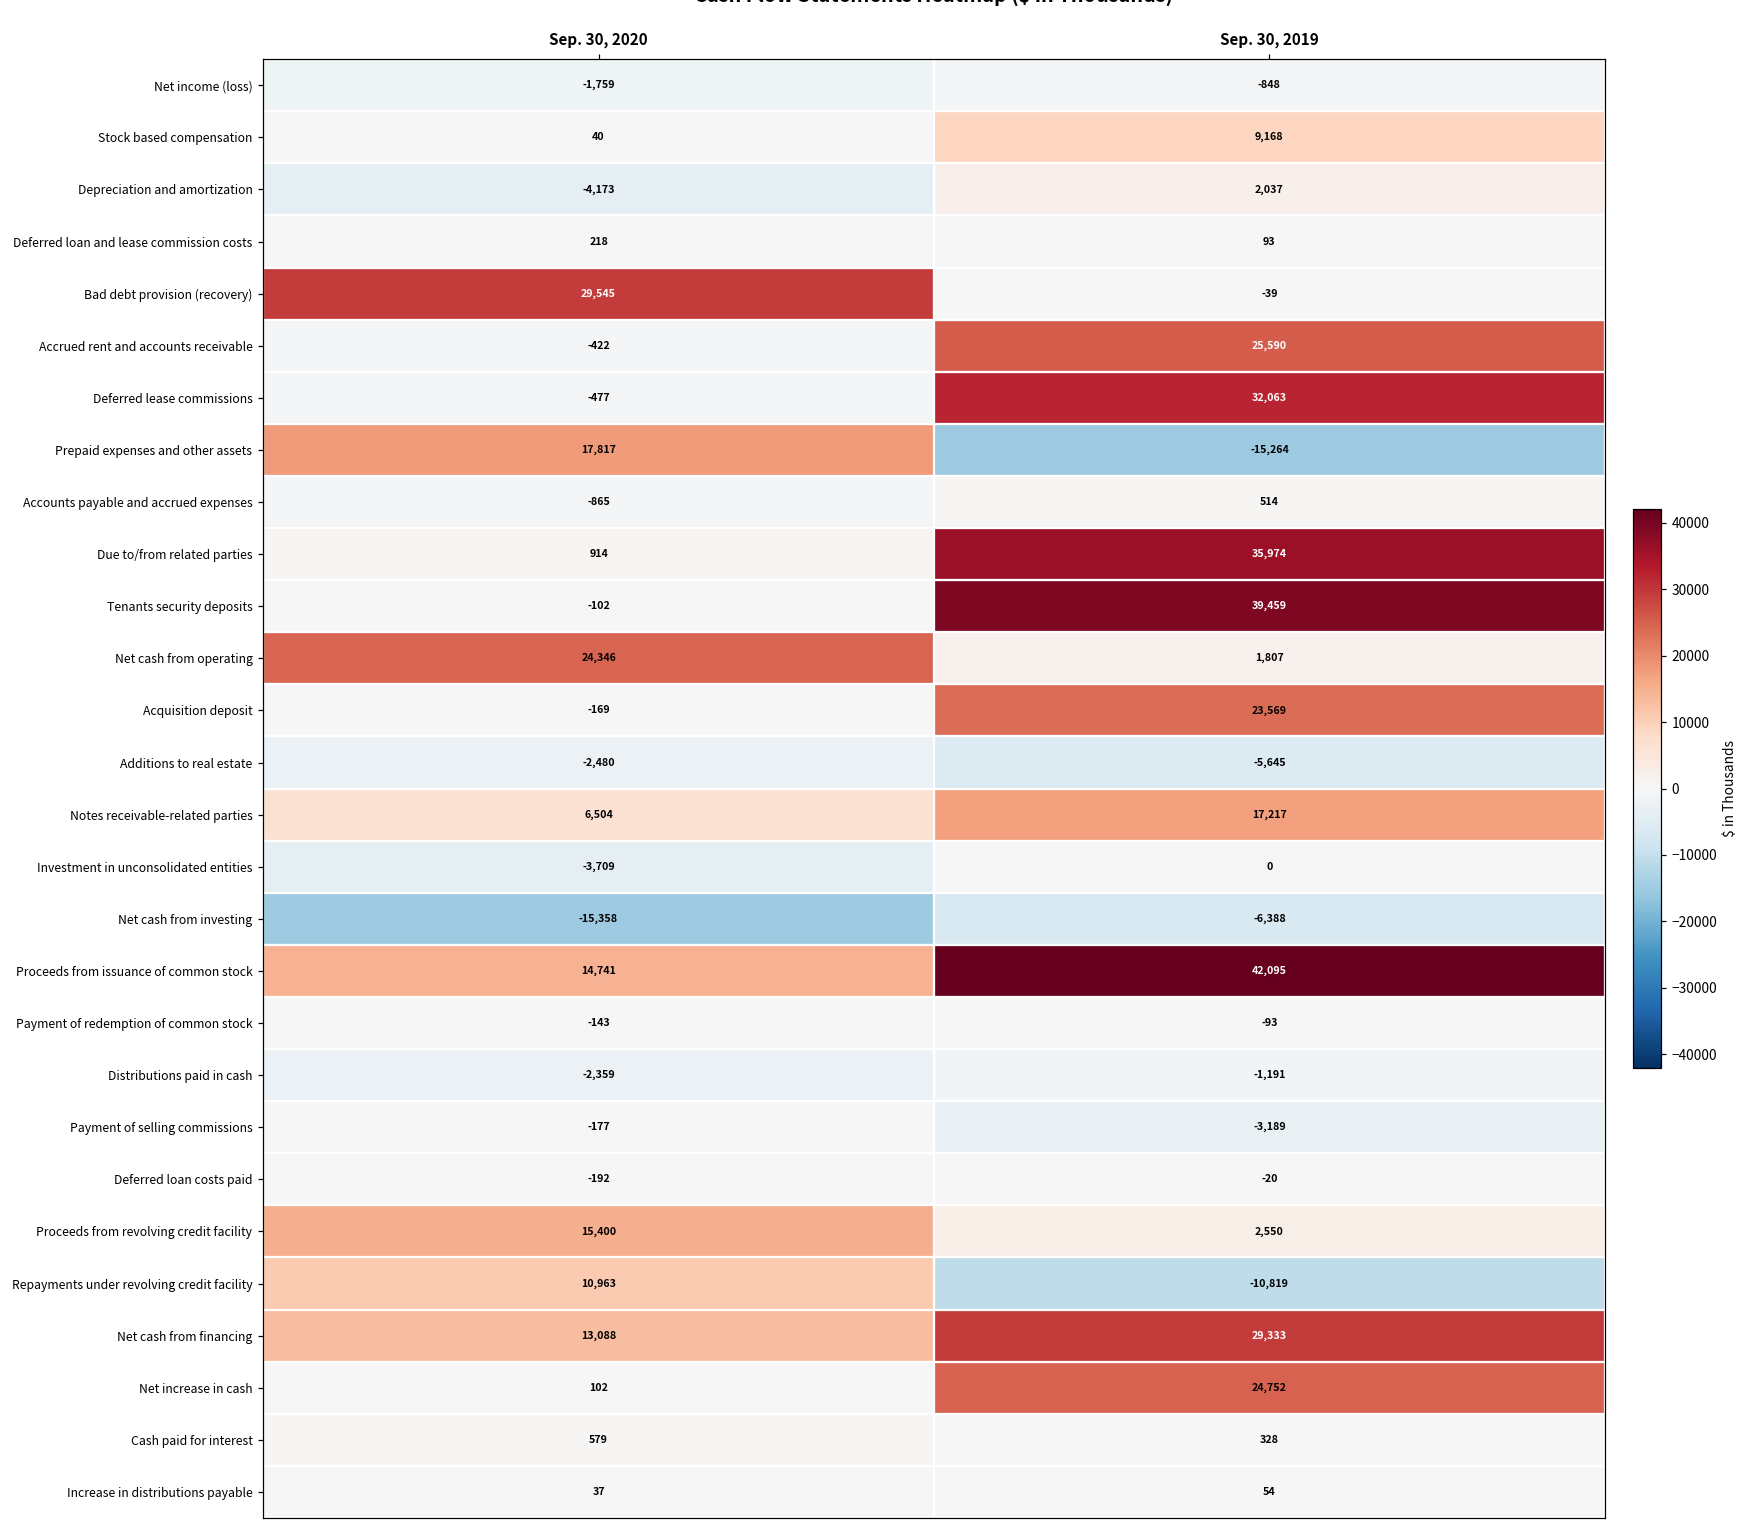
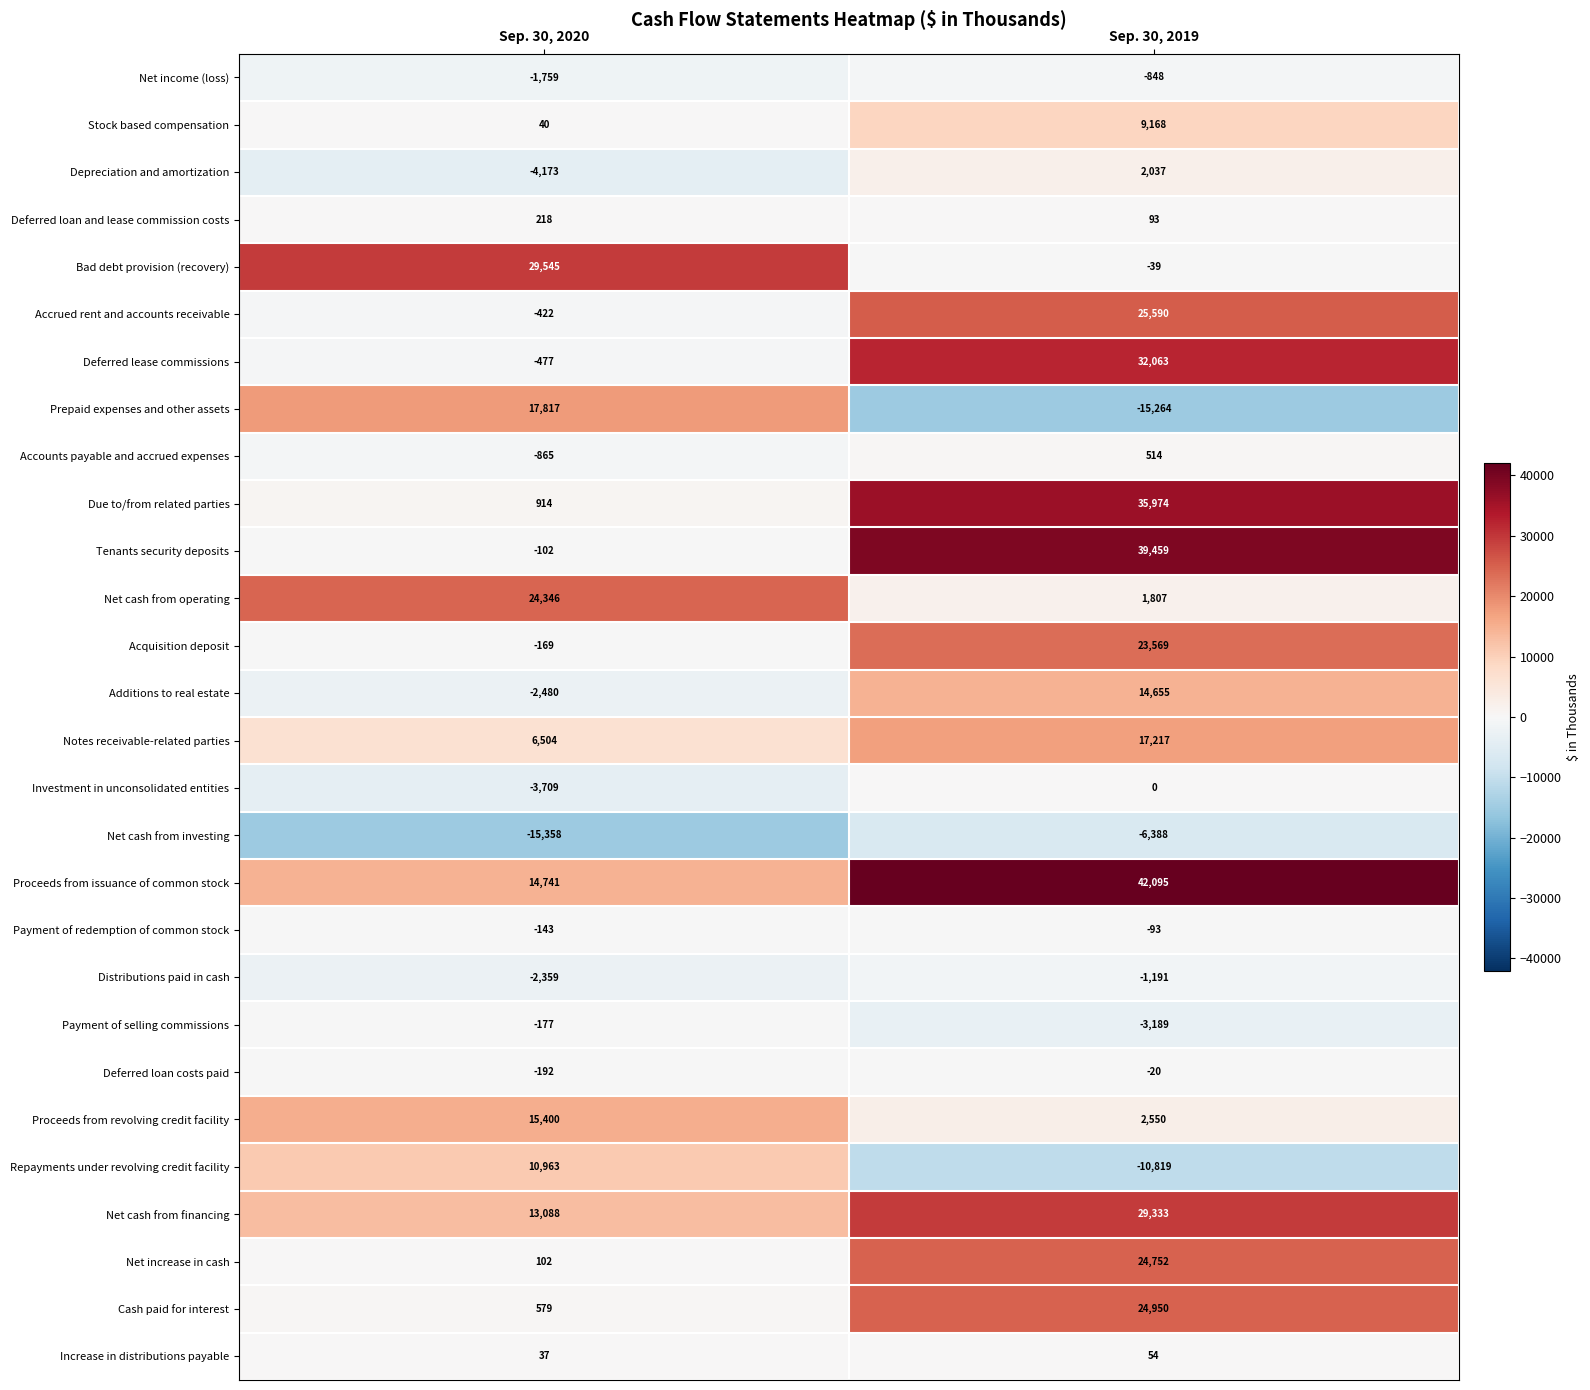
  {
    "Net income (loss)": {
      "Sep. 30, 2020": "-1,759",
      "Sep. 30, 2019": "-848"
    },
    "Stock based compensation": {
      "Sep. 30, 2020": "40",
      "Sep. 30, 2019": "9,168"
    },
    "Depreciation and amortization": {
      "Sep. 30, 2020": "-4,173",
      "Sep. 30, 2019": "2,037"
    },
    "Deferred loan and lease commission costs": {
      "Sep. 30, 2020": "218",
      "Sep. 30, 2019": "93"
    },
    "Bad debt provision (recovery)": {
      "Sep. 30, 2020": "29,545",
      "Sep. 30, 2019": "-39"
    },
    "Accrued rent and accounts receivable": {
      "Sep. 30, 2020": "-422",
      "Sep. 30, 2019": "25,590"
    },
    "Deferred lease commissions": {
      "Sep. 30, 2020": "-477",
      "Sep. 30, 2019": "32,063"
    },
    "Prepaid expenses and other assets": {
      "Sep. 30, 2020": "17,817",
      "Sep. 30, 2019": "-15,264"
    },
    "Accounts payable and accrued expenses": {
      "Sep. 30, 2020": "-865",
      "Sep. 30, 2019": "514"
    },
    "Due to/from related parties": {
      "Sep. 30, 2020": "914",
      "Sep. 30, 2019": "35,974"
    },
    "Tenants security deposits": {
      "Sep. 30, 2020": "-102",
      "Sep. 30, 2019": "39,459"
    },
    "Net cash from operating": {
      "Sep. 30, 2020": "24,346",
      "Sep. 30, 2019": "1,807"
    },
    "Acquisition deposit": {
      "Sep. 30, 2020": "-169",
      "Sep. 30, 2019": "23,569"
    },
    "Additions to real estate": {
      "Sep. 30, 2020": "-2,480",
-     "Sep. 30, 2019": "-5,645"
+     "Sep. 30, 2019": "14,655"
    },
    "Notes receivable-related parties": {
      "Sep. 30, 2020": "6,504",
      "Sep. 30, 2019": "17,217"
    },
    "Investment in unconsolidated entities": {
      "Sep. 30, 2020": "-3,709",
      "Sep. 30, 2019": "0"
    },
    "Net cash from investing": {
      "Sep. 30, 2020": "-15,358",
      "Sep. 30, 2019": "-6,388"
    },
    "Proceeds from issuance of common stock": {
      "Sep. 30, 2020": "14,741",
      "Sep. 30, 2019": "42,095"
    },
    "Payment of redemption of common stock": {
      "Sep. 30, 2020": "-143",
      "Sep. 30, 2019": "-93"
    },
    "Distributions paid in cash": {
      "Sep. 30, 2020": "-2,359",
      "Sep. 30, 2019": "-1,191"
    },
    "Payment of selling commissions": {
      "Sep. 30, 2020": "-177",
      "Sep. 30, 2019": "-3,189"
    },
    "Deferred loan costs paid": {
      "Sep. 30, 2020": "-192",
      "Sep. 30, 2019": "-20"
    },
    "Proceeds from revolving credit facility": {
      "Sep. 30, 2020": "15,400",
      "Sep. 30, 2019": "2,550"
    },
    "Repayments under revolving credit facility": {
      "Sep. 30, 2020": "10,963",
      "Sep. 30, 2019": "-10,819"
    },
    "Net cash from financing": {
      "Sep. 30, 2020": "13,088",
      "Sep. 30, 2019": "29,333"
    },
    "Net increase in cash": {
      "Sep. 30, 2020": "102",
      "Sep. 30, 2019": "24,752"
    },
    "Cash paid for interest": {
      "Sep. 30, 2020": "579",
-     "Sep. 30, 2019": "328"
+     "Sep. 30, 2019": "24,950"
    },
    "Increase in distributions payable": {
      "Sep. 30, 2020": "37",
      "Sep. 30, 2019": "54"
    }
  }
